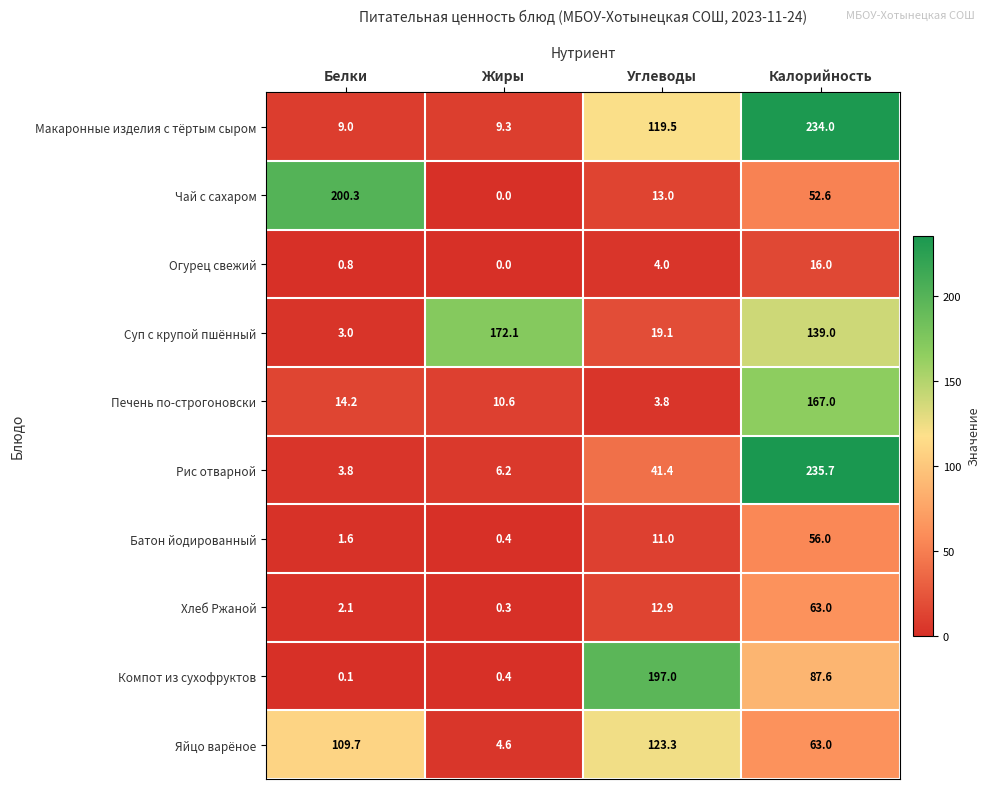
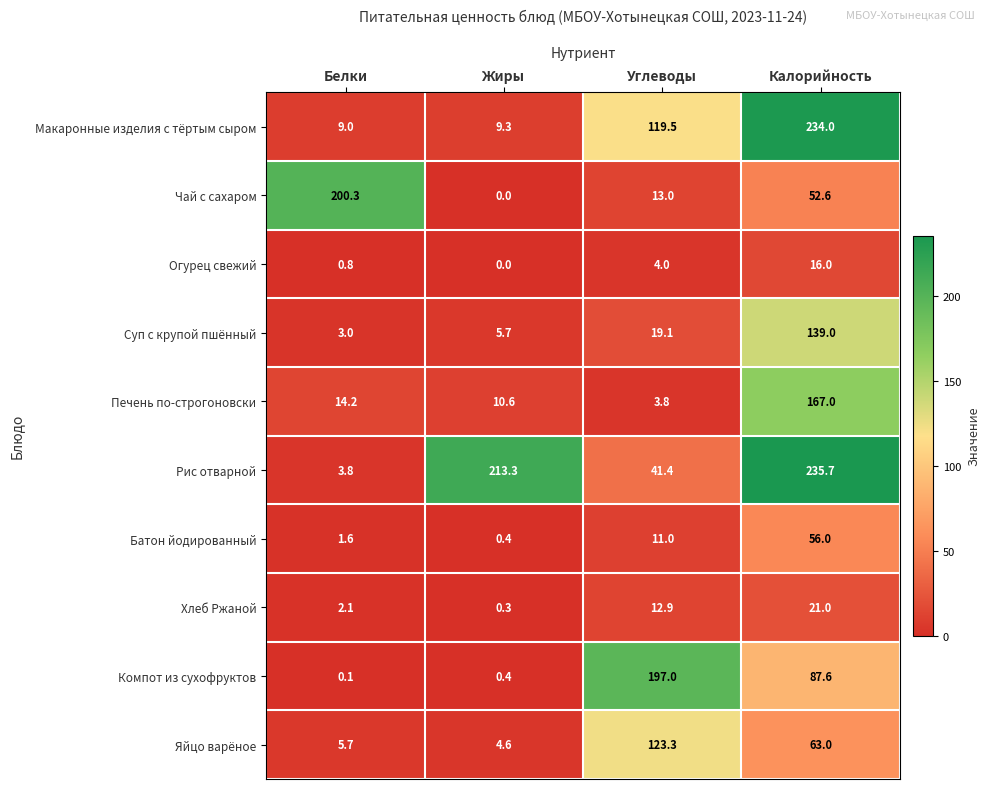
  {
    "Макаронные изделия с тёртым сыром": {
      "Белки": 9.0,
      "Жиры": 9.3,
      "Углеводы": 119.5,
      "Калорийность": 234.0
    },
    "Чай с сахаром": {
      "Белки": 200.3,
      "Жиры": 0.0,
      "Углеводы": 13.0,
      "Калорийность": 52.6
    },
    "Огурец свежий": {
      "Белки": 0.8,
      "Жиры": 0.0,
      "Углеводы": 4.0,
      "Калорийность": 16.0
    },
    "Суп с крупой пшённый": {
      "Белки": 3.0,
-     "Жиры": 172.1,
+     "Жиры": 5.7,
      "Углеводы": 19.1,
      "Калорийность": 139.0
    },
    "Печень по-строгоновски": {
      "Белки": 14.2,
      "Жиры": 10.6,
      "Углеводы": 3.8,
      "Калорийность": 167.0
    },
    "Рис отварной": {
      "Белки": 3.8,
-     "Жиры": 6.2,
+     "Жиры": 213.3,
      "Углеводы": 41.4,
      "Калорийность": 235.7
    },
    "Батон йодированный": {
      "Белки": 1.6,
      "Жиры": 0.4,
      "Углеводы": 11.0,
      "Калорийность": 56.0
    },
    "Хлеб Ржаной": {
      "Белки": 2.1,
      "Жиры": 0.3,
      "Углеводы": 12.9,
-     "Калорийность": 63.0
+     "Калорийность": 21.0
    },
    "Компот из сухофруктов": {
      "Белки": 0.1,
      "Жиры": 0.4,
      "Углеводы": 197.0,
      "Калорийность": 87.6
    },
    "Яйцо варёное": {
-     "Белки": 109.7,
+     "Белки": 5.7,
      "Жиры": 4.6,
      "Углеводы": 123.3,
      "Калорийность": 63.0
    }
  }
